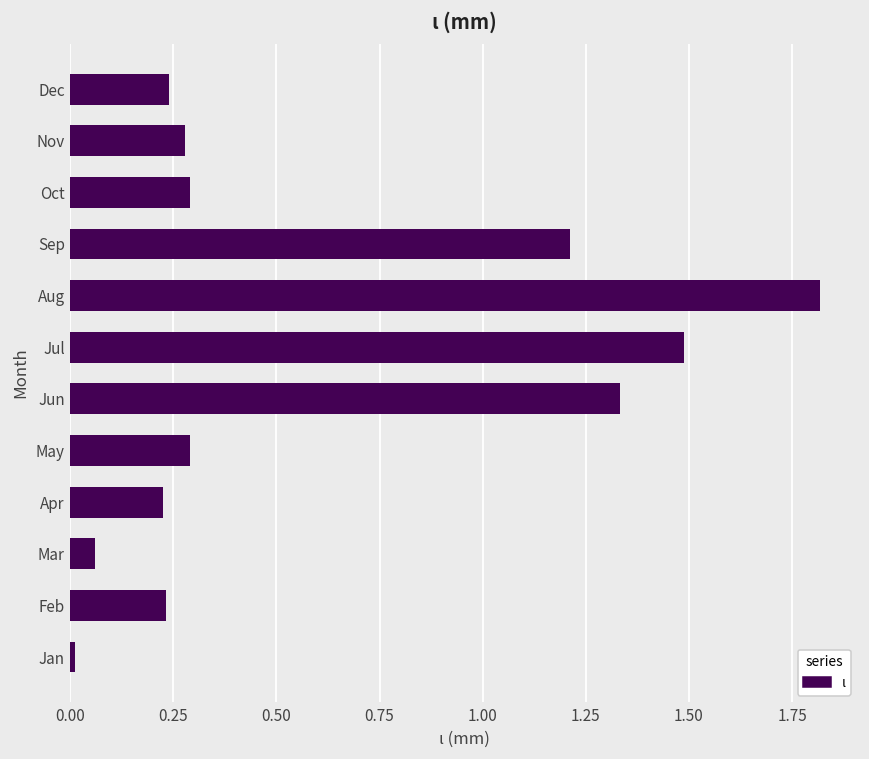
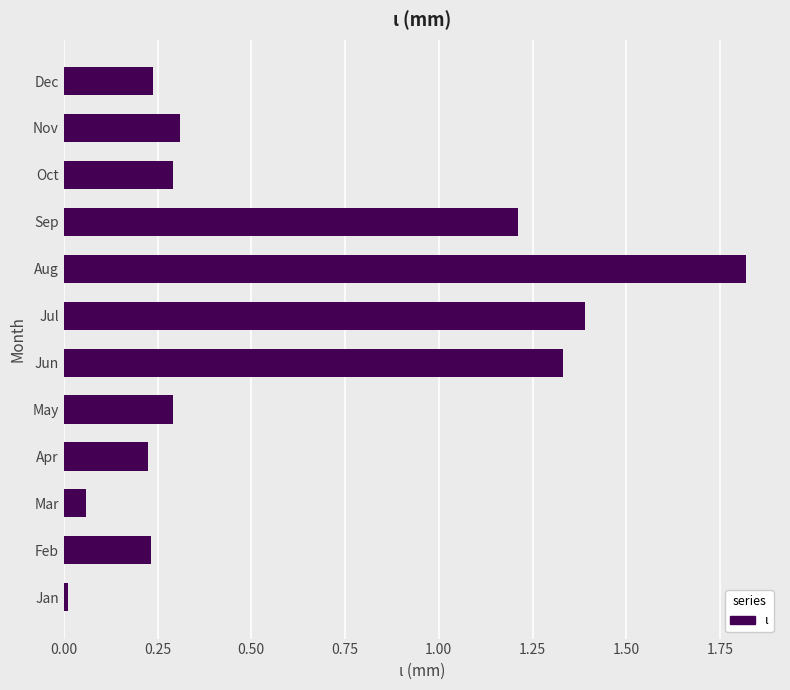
  {
    "Dec": 0.24,
-   "Nov": 0.28,
+   "Nov": 0.31,
    "Oct": 0.29,
    "Sep": 1.21,
    "Aug": 1.82,
-   "Jul": 1.49,
+   "Jul": 1.39,
    "Jun": 1.33,
    "May": 0.29,
    "Apr": 0.22,
    "Mar": 0.06,
    "Feb": 0.23,
    "Jan": 0.01
  }
